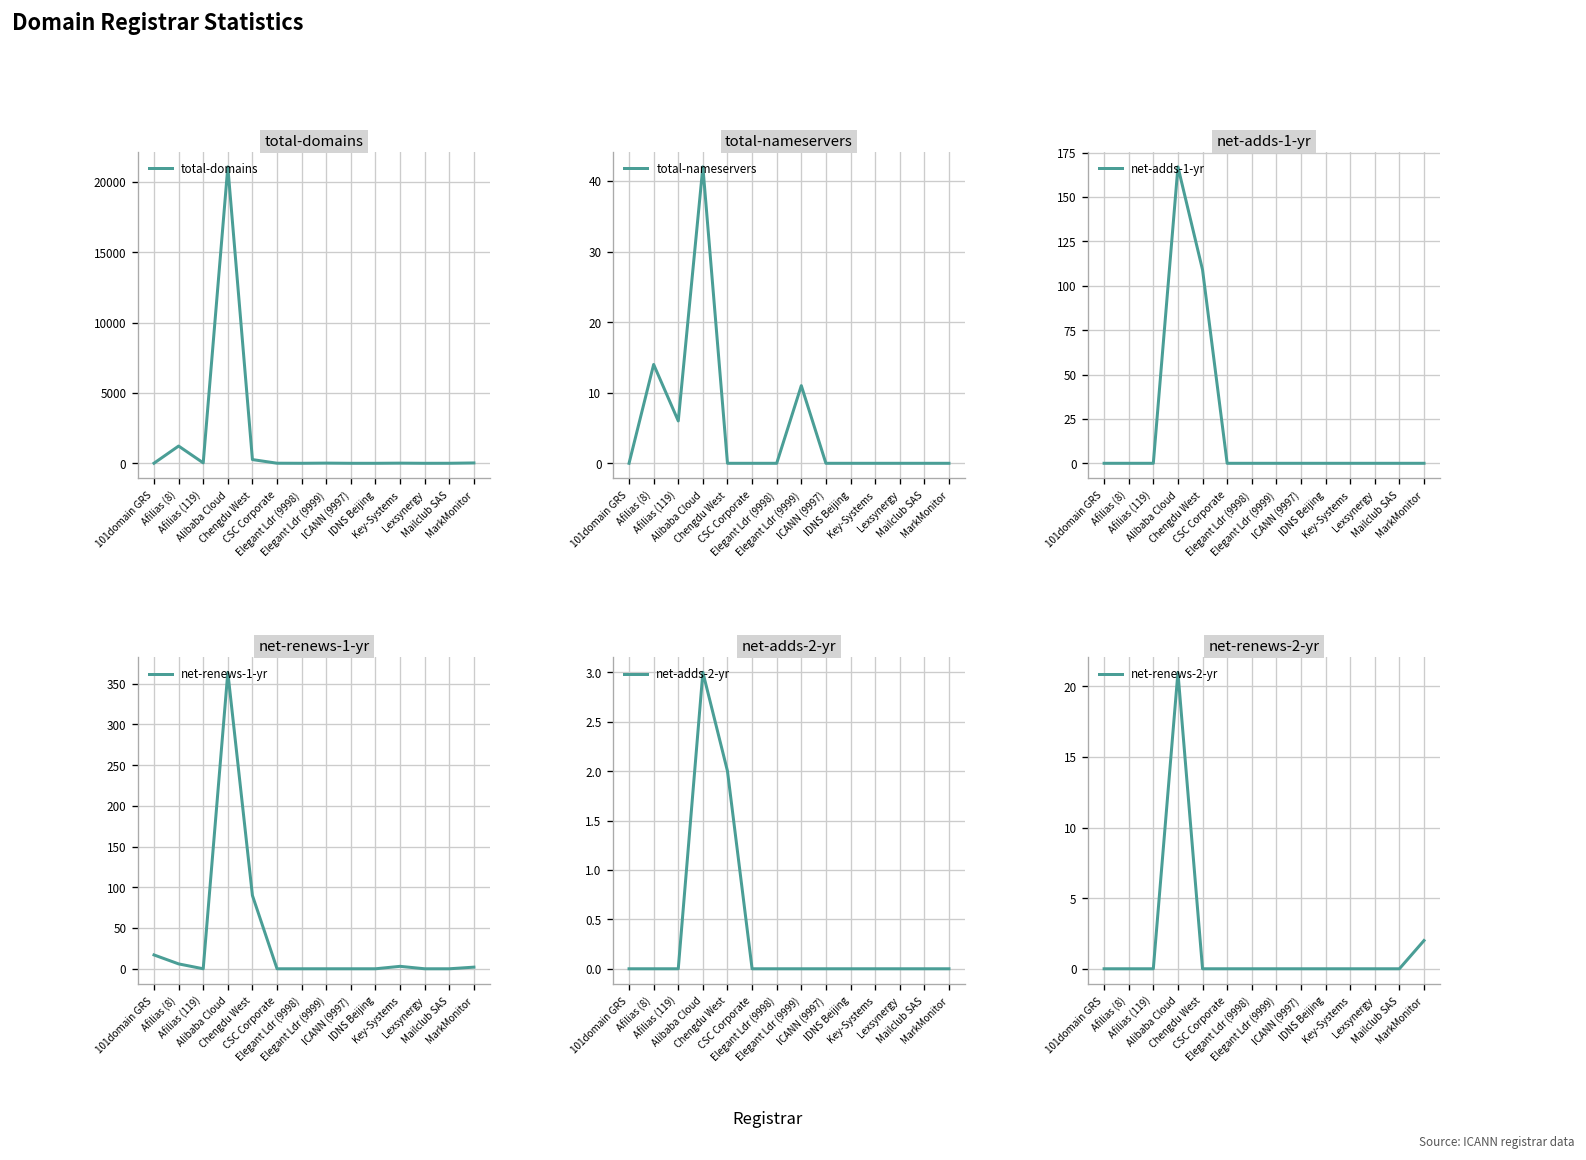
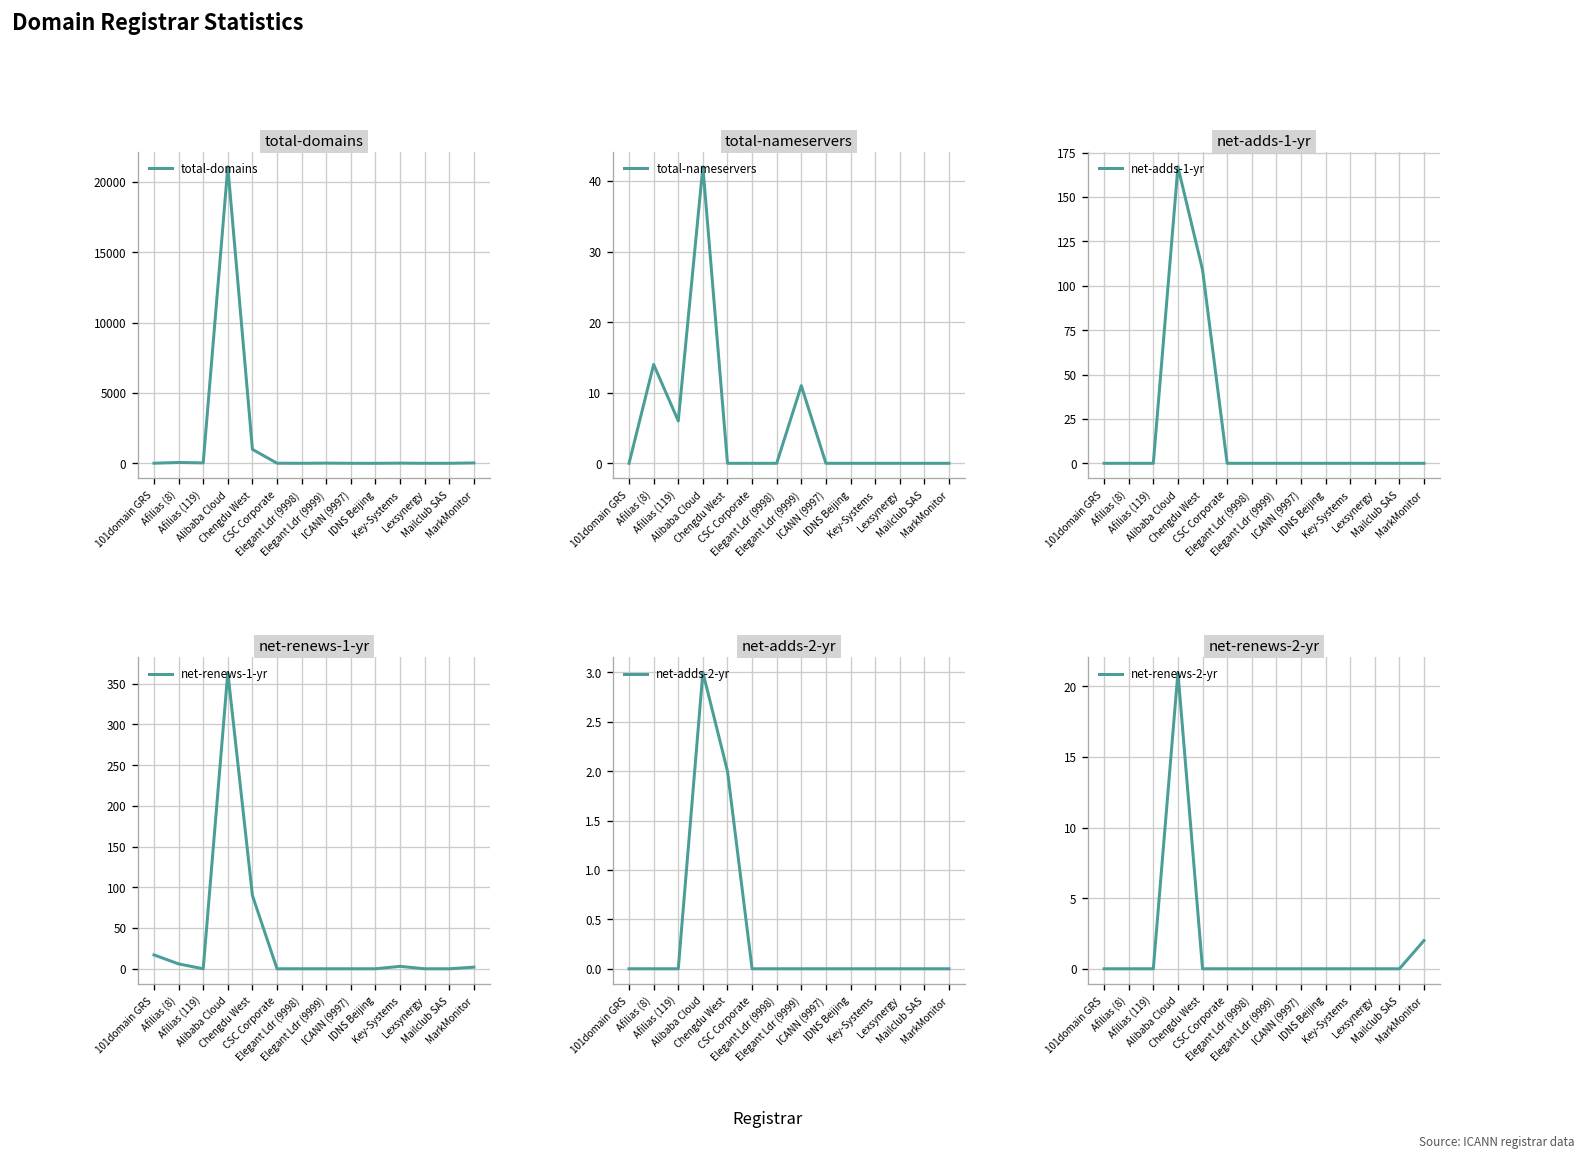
  {
    "total-domains": {
      "101domain GRS": 0,
-     "Afilias (8)": 1200,
+     "Afilias (8)": 100,
      "Afilias (119)": 0,
      "Alibaba Cloud": 21100,
-     "Chengdu West": 300,
+     "Chengdu West": 1000,
      "CSC Corporate": 0,
      "Elegant Ldr (9998)": 0,
      "Elegant Ldr (9999)": 0,
      "ICANN (9997)": 0,
      "IDNS Beijing": 0,
      "Key-Systems": 0,
      "Lexsynergy": 0,
      "Mailclub SAS": 0,
      "MarkMonitor": 0
    },
    "total-nameservers": {
      "101domain GRS": 0,
      "Afilias (8)": 14,
      "Afilias (119)": 6,
      "Alibaba Cloud": 42,
      "Chengdu West": 0,
      "CSC Corporate": 0,
      "Elegant Ldr (9998)": 0,
      "Elegant Ldr (9999)": 11,
      "ICANN (9997)": 0,
      "IDNS Beijing": 0,
      "Key-Systems": 0,
      "Lexsynergy": 0,
      "Mailclub SAS": 0,
      "MarkMonitor": 0
    },
    "net-adds-1-yr": {
      "101domain GRS": 0,
      "Afilias (8)": 0,
      "Afilias (119)": 0,
      "Alibaba Cloud": 167,
      "Chengdu West": 109,
      "CSC Corporate": 0,
      "Elegant Ldr (9998)": 0,
      "Elegant Ldr (9999)": 0,
      "ICANN (9997)": 0,
      "IDNS Beijing": 0,
      "Key-Systems": 0,
      "Lexsynergy": 0,
      "Mailclub SAS": 0,
      "MarkMonitor": 0
    },
    "net-renews-1-yr": {
      "101domain GRS": 20,
      "Afilias (8)": 10,
      "Afilias (119)": 0,
      "Alibaba Cloud": 360,
      "Chengdu West": 90,
      "CSC Corporate": 0,
      "Elegant Ldr (9998)": 0,
      "Elegant Ldr (9999)": 0,
      "ICANN (9997)": 0,
      "IDNS Beijing": 0,
      "Key-Systems": 0,
      "Lexsynergy": 0,
      "Mailclub SAS": 0,
      "MarkMonitor": 0
    },
    "net-adds-2-yr": {
      "101domain GRS": 0.0,
      "Afilias (8)": 0.0,
      "Afilias (119)": 0.0,
      "Alibaba Cloud": 3.0,
      "Chengdu West": 2.0,
      "CSC Corporate": 0.0,
      "Elegant Ldr (9998)": 0.0,
      "Elegant Ldr (9999)": 0.0,
      "ICANN (9997)": 0.0,
      "IDNS Beijing": 0.0,
      "Key-Systems": 0.0,
      "Lexsynergy": 0.0,
      "Mailclub SAS": 0.0,
      "MarkMonitor": 0.0
    },
    "net-renews-2-yr": {
      "101domain GRS": 0.0,
      "Afilias (8)": 0.0,
      "Afilias (119)": 0.0,
      "Alibaba Cloud": 21.0,
      "Chengdu West": 0.0,
      "CSC Corporate": 0.0,
      "Elegant Ldr (9998)": 0.0,
      "Elegant Ldr (9999)": 0.0,
      "ICANN (9997)": 0.0,
      "IDNS Beijing": 0.0,
      "Key-Systems": 0.0,
      "Lexsynergy": 0.0,
      "Mailclub SAS": 0.0,
      "MarkMonitor": 2.0
    }
  }
